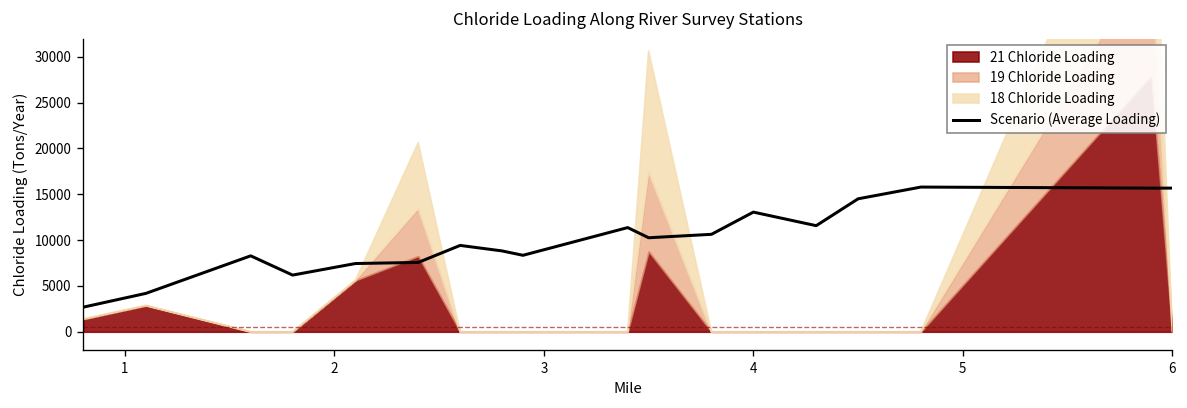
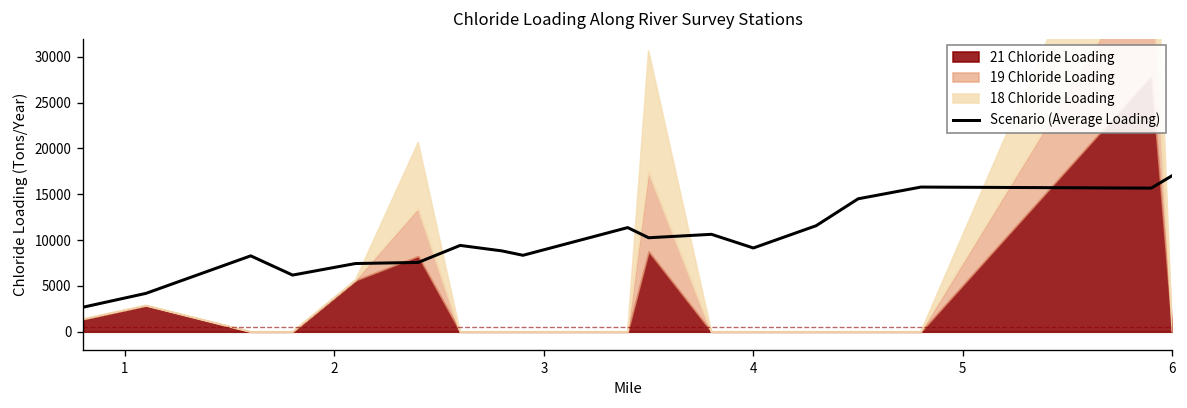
  {
    "Scenario (Average Loading)": {
-     "4": 13000,
-     "6": 16000
+     "4": 9000,
+     "6": 17000
    }
  }
